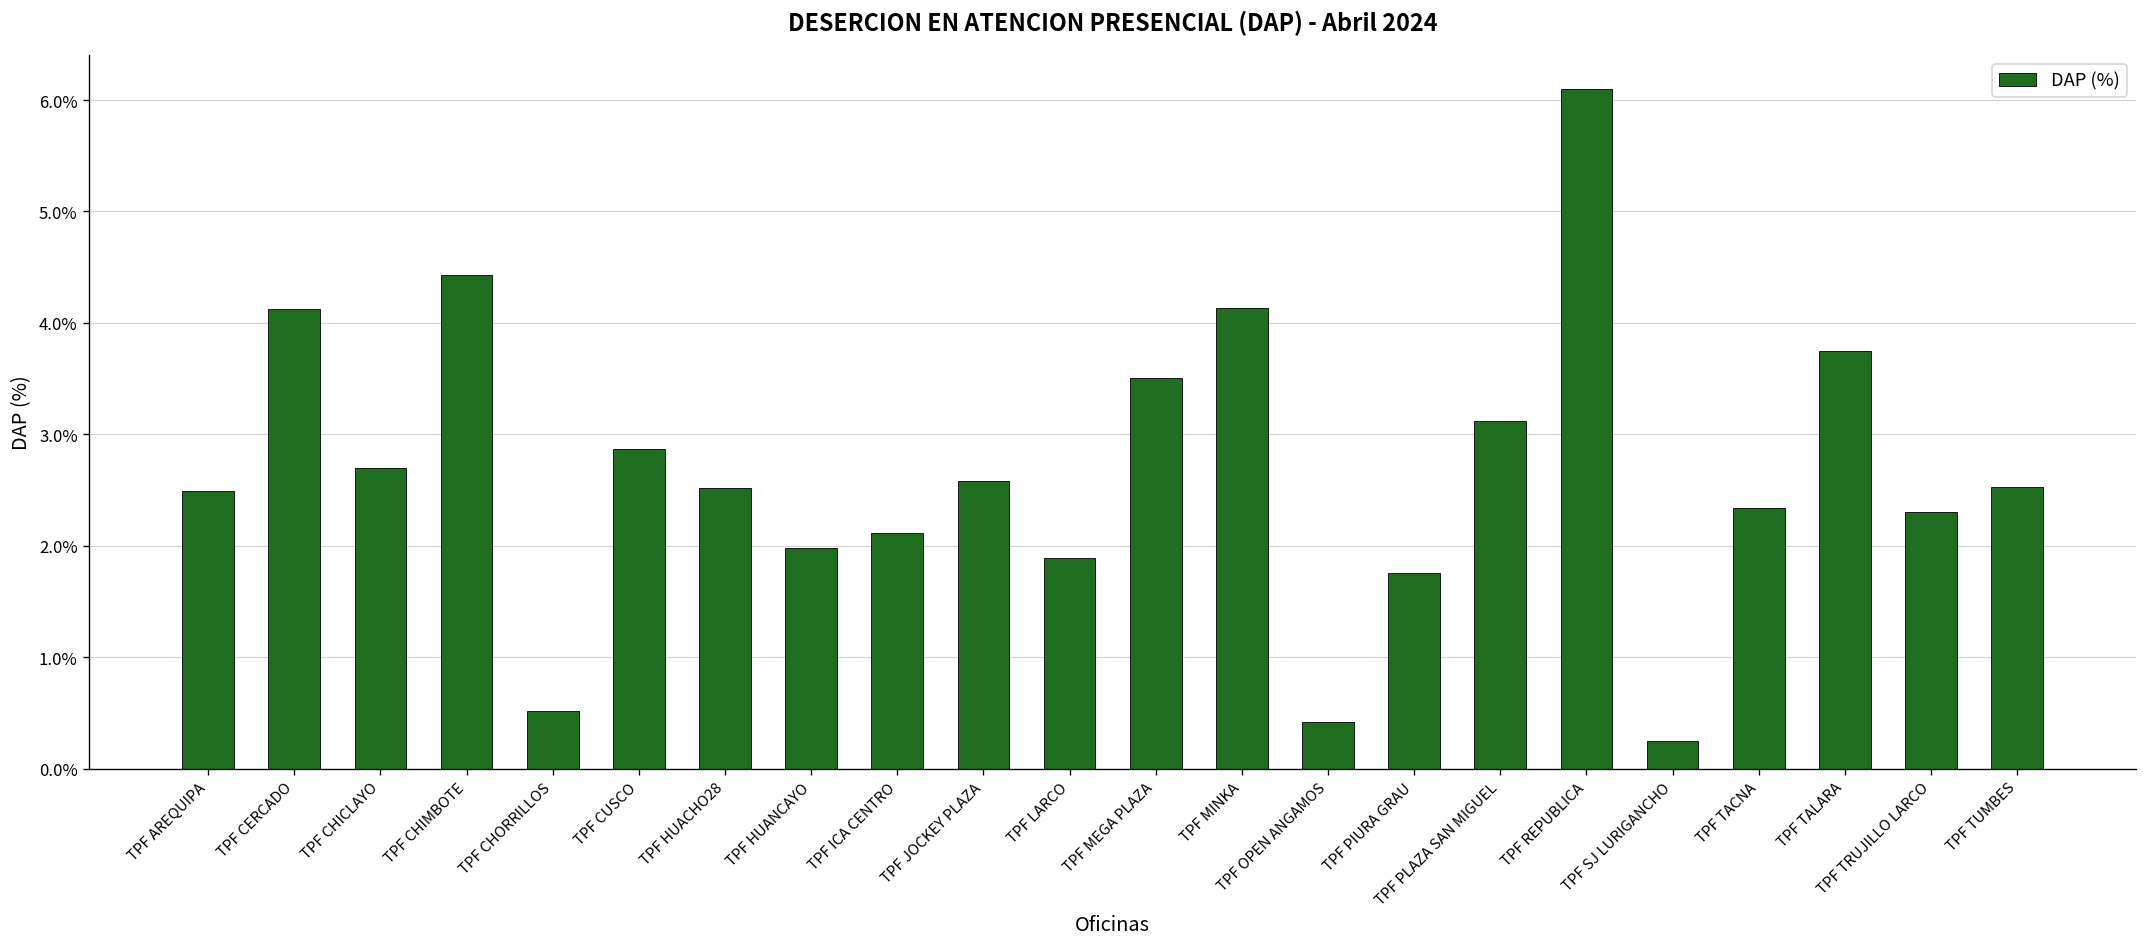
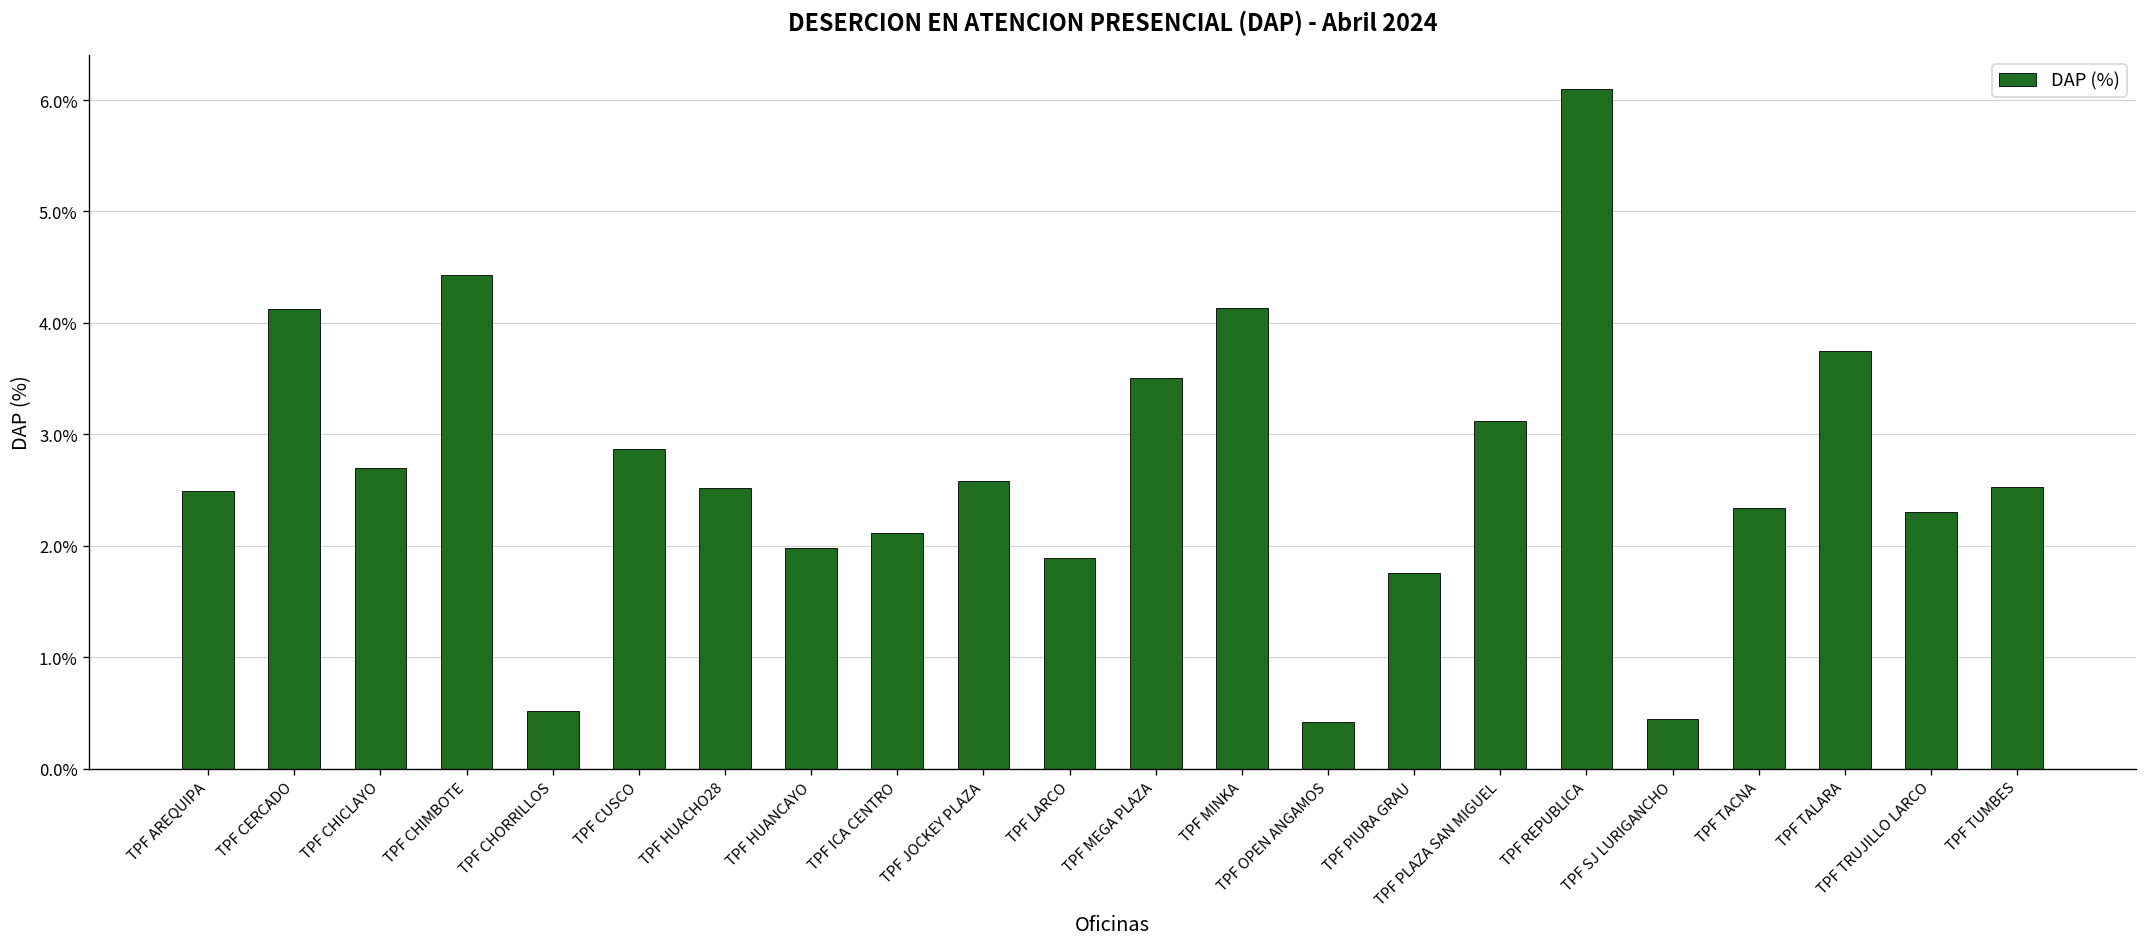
  {
    "TPF AREQUIPA": "2.5%",
    "TPF CERCADO": "4.1%",
    "TPF CHICLAYO": "2.7%",
    "TPF CHIMBOTE": "4.4%",
    "TPF CHORRILLOS": "0.5%",
    "TPF CUSCO": "2.9%",
    "TPF HUACHO28": "2.5%",
    "TPF HUANCAYO": "2.0%",
    "TPF ICA CENTRO": "2.1%",
    "TPF JOCKEY PLAZA": "2.6%",
    "TPF LARCO": "1.9%",
    "TPF MEGA PLAZA": "3.5%",
    "TPF MINKA": "4.1%",
    "TPF OPEN ANGAMOS": "0.4%",
    "TPF PIURA GRAU": "1.8%",
    "TPF PLAZA SAN MIGUEL": "3.1%",
    "TPF REPUBLICA": "6.1%",
-   "TPF SJ LURIGANCHO": "0.2%",
+   "TPF SJ LURIGANCHO": "0.4%",
    "TPF TACNA": "2.3%",
    "TPF TALARA": "3.8%",
    "TPF TRUJILLO LARCO": "2.3%",
    "TPF TUMBES": "2.5%"
  }
